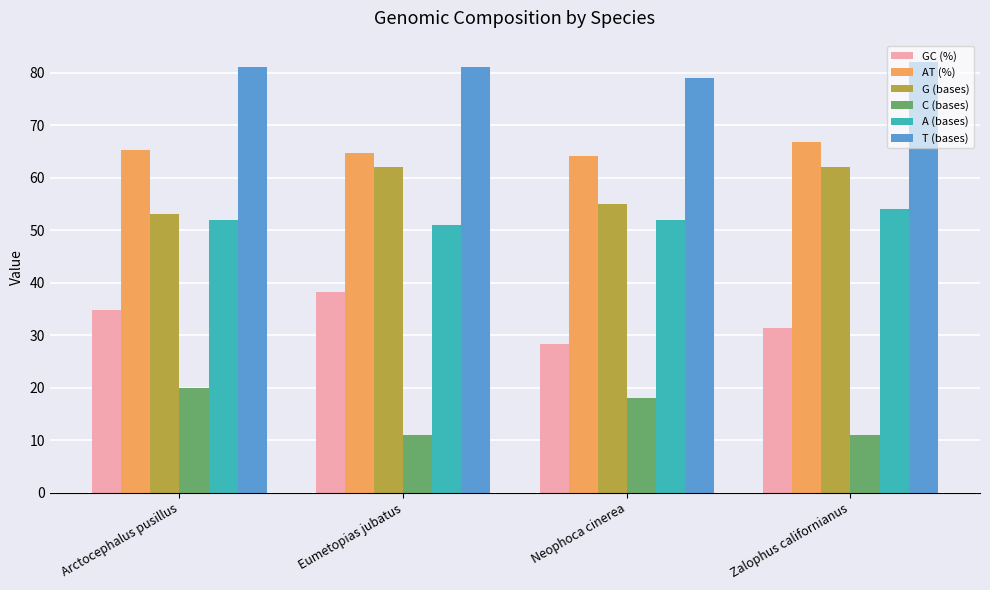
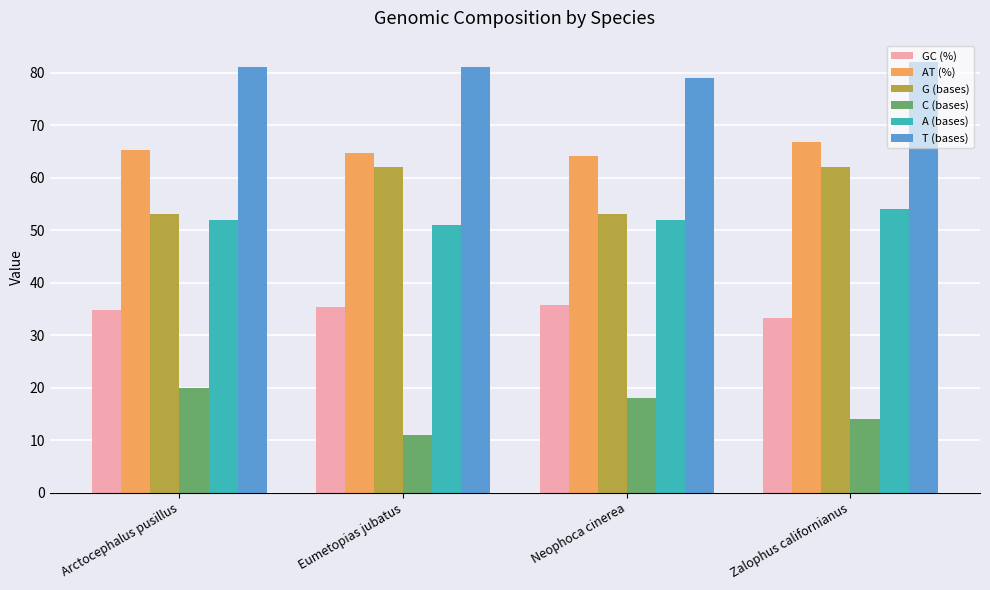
  {
    "GC (%)": {
      "Arctocephalus pusillus": 35,
-     "Eumetopias jubatus": 38,
-     "Neophoca cinerea": 28,
-     "Zalophus californianus": 31
+     "Eumetopias jubatus": 35,
+     "Neophoca cinerea": 36,
+     "Zalophus californianus": 33
    },
    "AT (%)": {
      "Arctocephalus pusillus": 65,
      "Eumetopias jubatus": 65,
      "Neophoca cinerea": 64,
      "Zalophus californianus": 67
    },
    "G (bases)": {
      "Arctocephalus pusillus": 53,
      "Eumetopias jubatus": 62,
-     "Neophoca cinerea": 55,
+     "Neophoca cinerea": 53,
      "Zalophus californianus": 62
    },
    "C (bases)": {
      "Arctocephalus pusillus": 20,
      "Eumetopias jubatus": 11,
      "Neophoca cinerea": 18,
-     "Zalophus californianus": 11
+     "Zalophus californianus": 14
    }
  }
